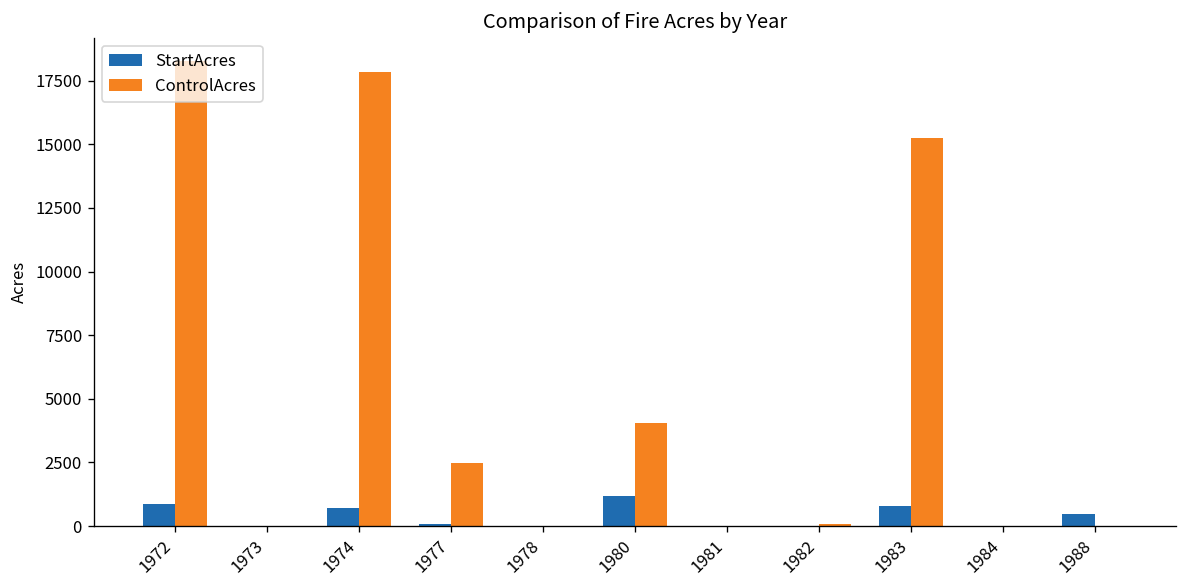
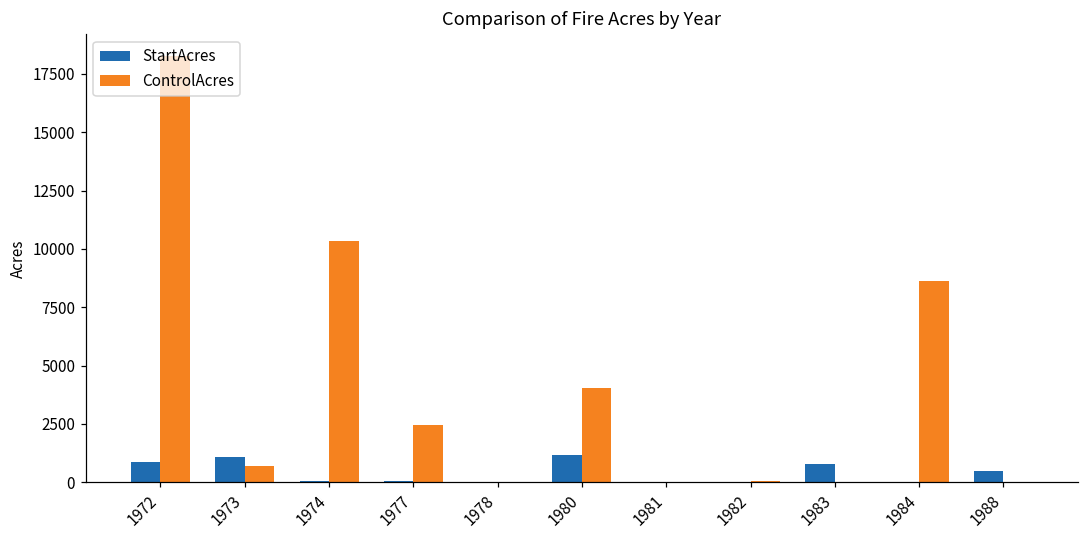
  {
    "StartAcres": {
      "1972": 900,
-     "1973": 0,
-     "1974": 700,
+     "1973": 1100,
+     "1974": 100,
      "1980": 1200,
      "1983": 800,
      "1988": 500
    },
    "ControlAcres": {
-     "1973": 0,
-     "1974": 17800,
+     "1973": 700,
+     "1974": 10400,
      "1977": 2500,
      "1980": 4000,
-     "1983": 15200,
-     "1984": 0
+     "1983": 0,
+     "1984": 8600
    }
  }
